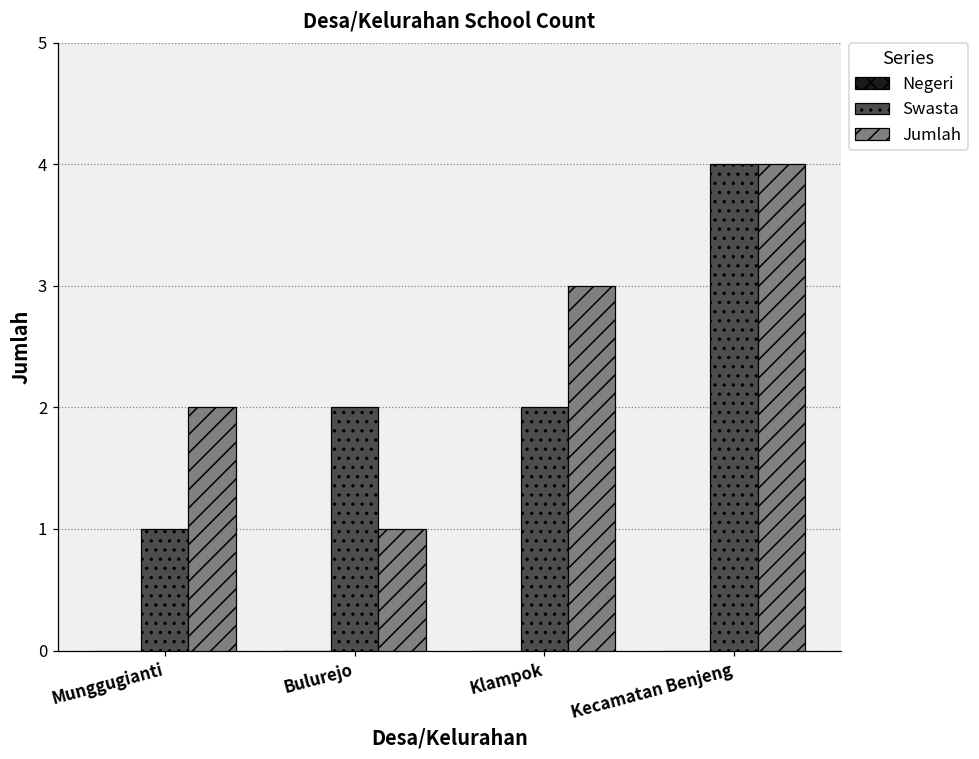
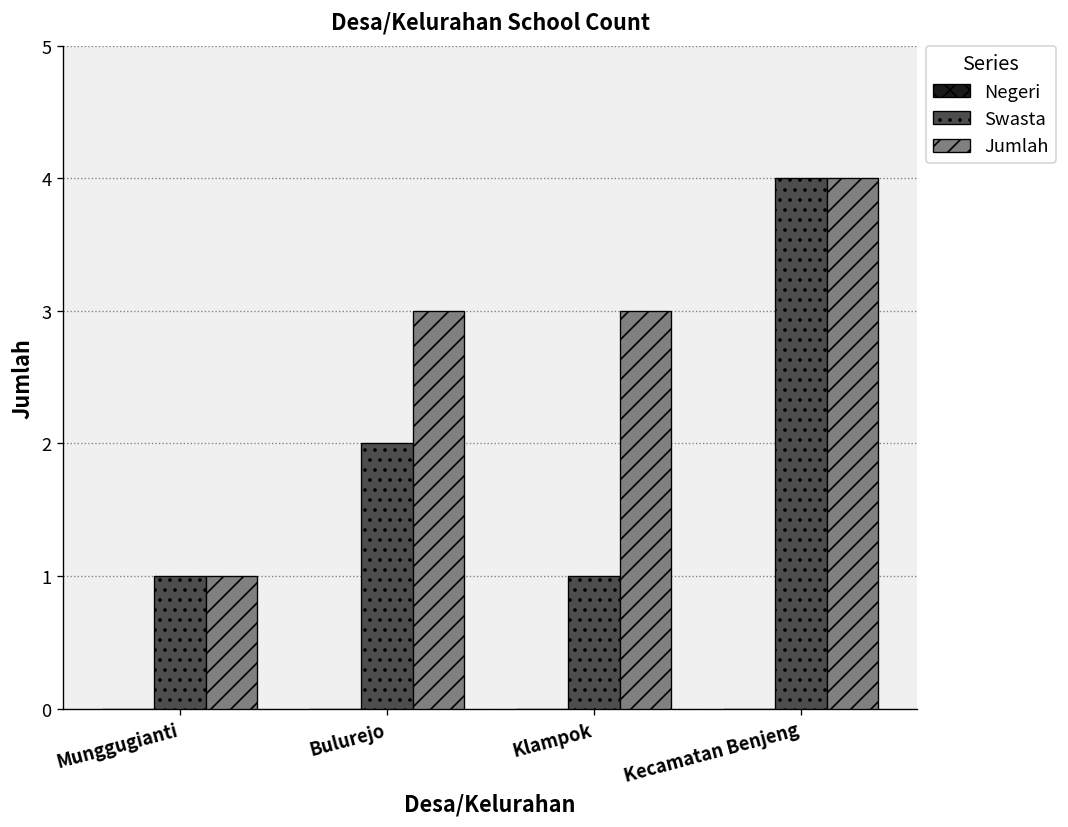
  {
    "Negeri": {
      "Munggugianti": 0,
      "Bulurejo": 0,
      "Klampok": 0,
      "Kecamatan Benjeng": 0
    },
    "Swasta": {
      "Munggugianti": 1,
      "Bulurejo": 2,
-     "Klampok": 2,
+     "Klampok": 1,
      "Kecamatan Benjeng": 4
    },
    "Jumlah": {
-     "Munggugianti": 2,
-     "Bulurejo": 1,
+     "Munggugianti": 1,
+     "Bulurejo": 3,
      "Klampok": 3,
      "Kecamatan Benjeng": 4
    }
  }
